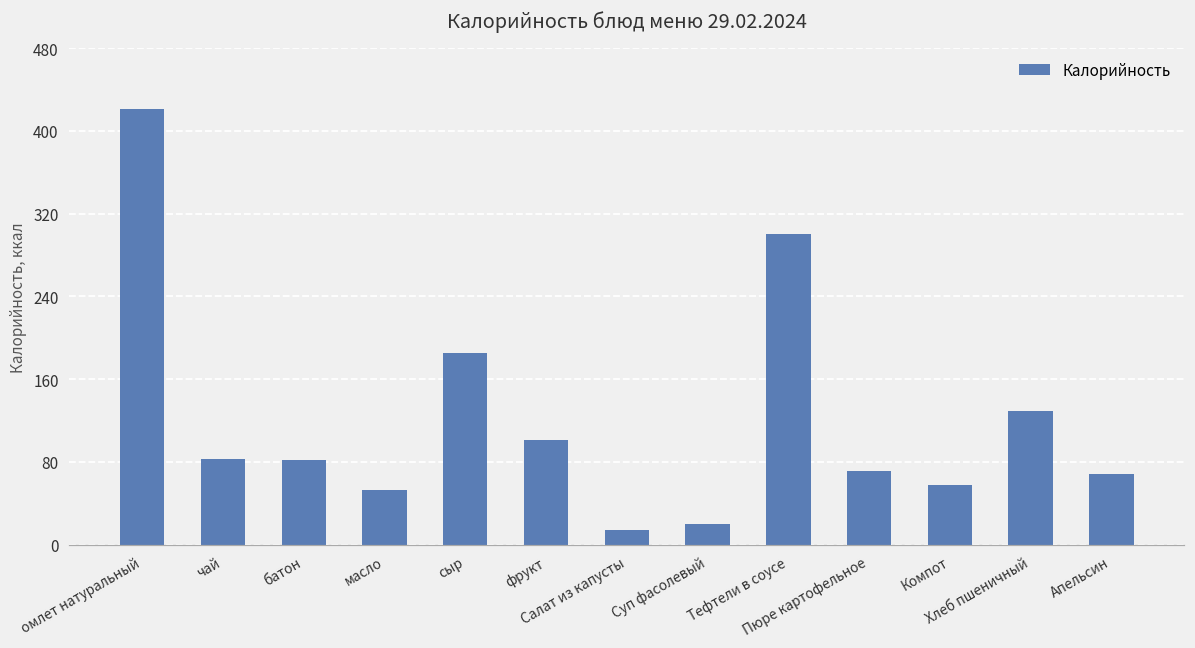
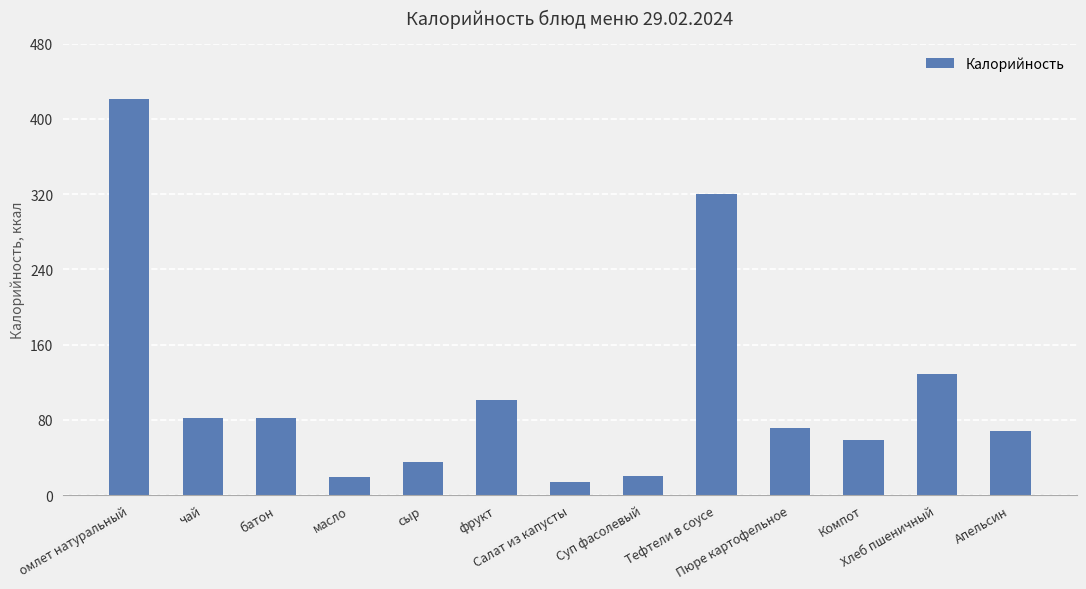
  {
    "омлет натуральный": 420,
    "чай": 80,
    "батон": 80,
-   "масло": 50,
-   "сыр": 190,
+   "масло": 20,
+   "сыр": 40,
    "фрукт": 100,
    "Салат из капусты": 10,
    "Суп фасолевый": 20,
-   "Тефтели в соусе": 300,
+   "Тефтели в соусе": 320,
    "Пюре картофельное": 70,
    "Компот": 60,
    "Хлеб пшеничный": 130,
    "Апельсин": 70
  }
